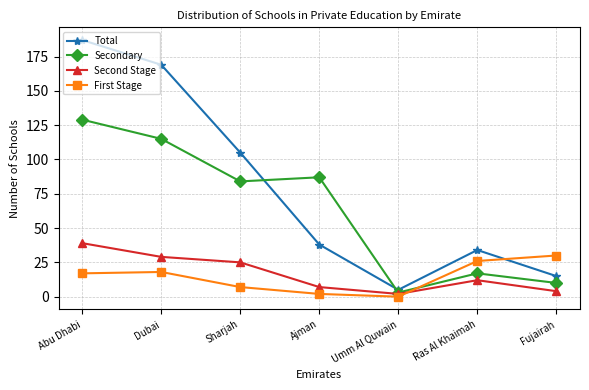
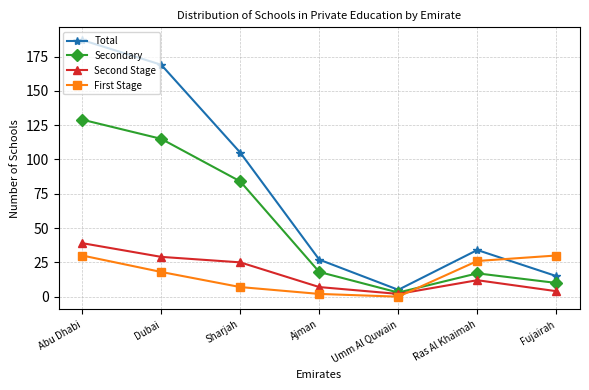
  {
    "Total": {
      "Dubai": 169,
      "Sharjah": 105,
-     "Ajman": 38,
+     "Ajman": 27,
      "Umm Al Quwain": 5,
      "Ras Al Khaimah": 34,
      "Fujairah": 15
    },
    "Secondary": {
      "Abu Dhabi": 129,
      "Dubai": 115,
      "Sharjah": 84,
-     "Ajman": 87,
+     "Ajman": 18,
      "Ras Al Khaimah": 17,
      "Fujairah": 10
    },
    "Second Stage": {
      "Abu Dhabi": 39,
      "Dubai": 29,
      "Sharjah": 25,
      "Ajman": 7,
      "Ras Al Khaimah": 12,
      "Fujairah": 4
    },
    "First Stage": {
-     "Abu Dhabi": 17,
+     "Abu Dhabi": 30,
      "Dubai": 18,
      "Sharjah": 7,
      "Ajman": 2,
      "Umm Al Quwain": 0,
      "Ras Al Khaimah": 26,
      "Fujairah": 30
    }
  }
